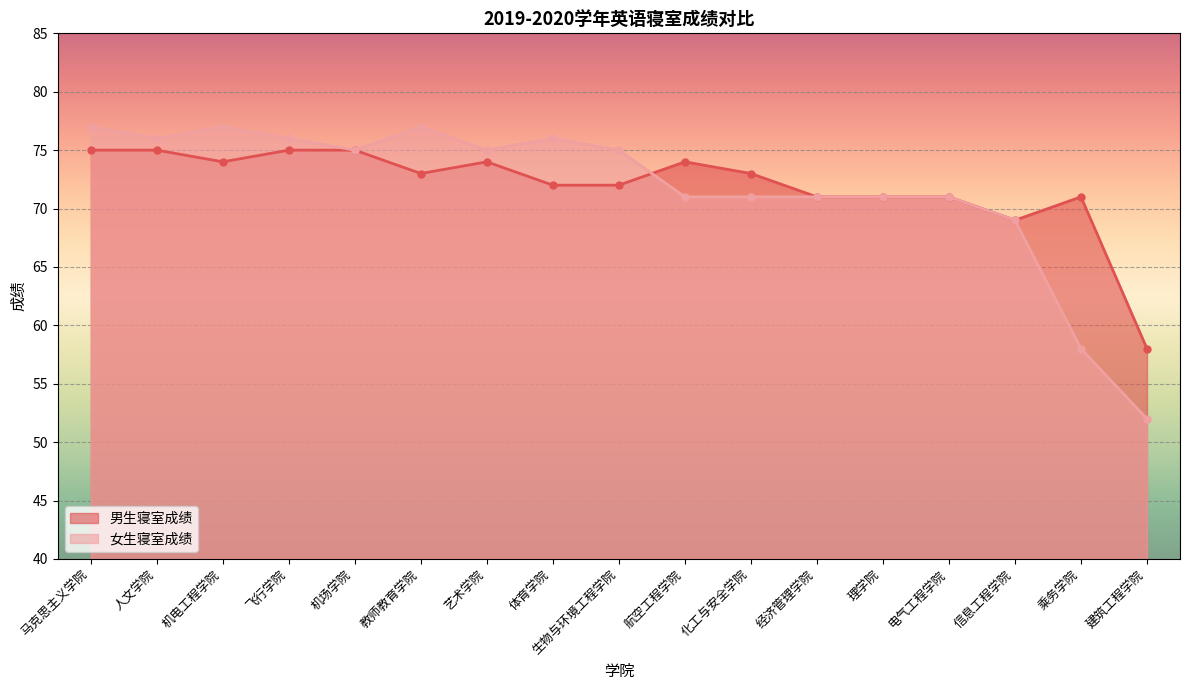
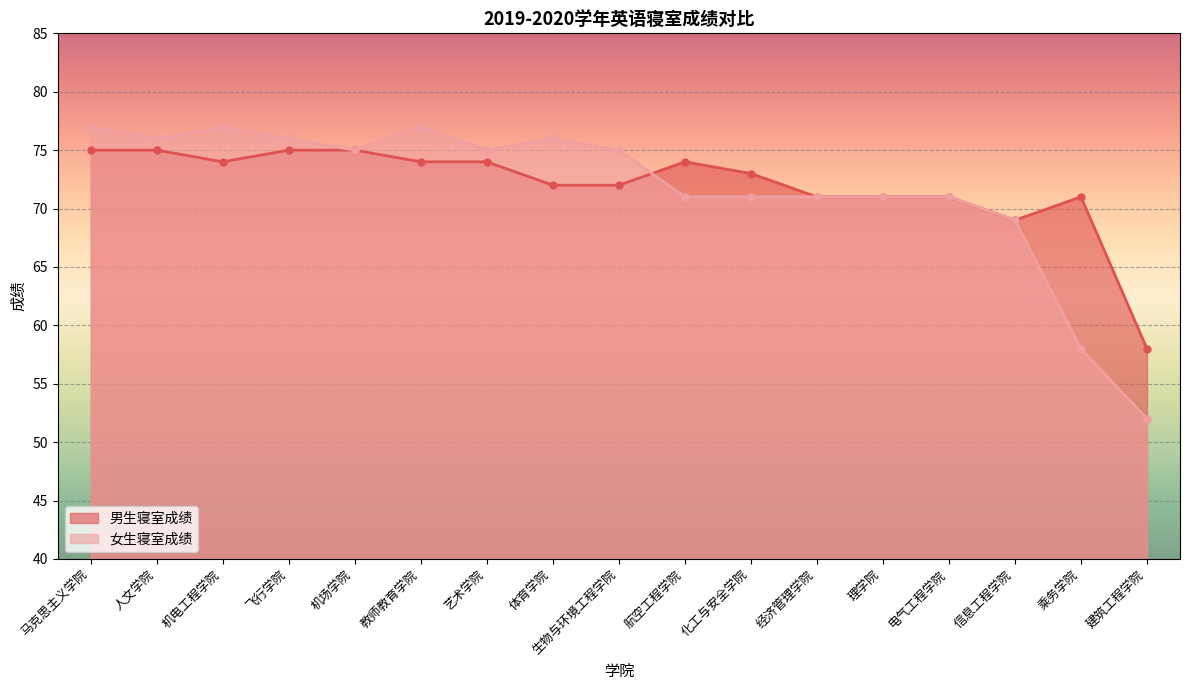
  {
    "男生寝室成绩": {
      "马克思主义学院": 75,
      "人文学院": 75,
      "机电工程学院": 74,
      "飞行学院": 75,
-     "教师教育学院": 73,
+     "教师教育学院": 74,
      "艺术学院": 74,
      "体育学院": 72,
      "生物与环境工程学院": 72,
      "航空工程学院": 74,
      "化工与安全学院": 73,
      "乘务学院": 71,
      "建筑工程学院": 58
    },
    "女生寝室成绩": {
      "马克思主义学院": 77,
      "人文学院": 76,
      "机电工程学院": 77,
      "飞行学院": 76,
      "教师教育学院": 77,
      "艺术学院": 75,
      "体育学院": 76,
      "生物与环境工程学院": 75,
      "航空工程学院": 71,
      "化工与安全学院": 71,
      "乘务学院": 58,
      "建筑工程学院": 52
    }
  }
